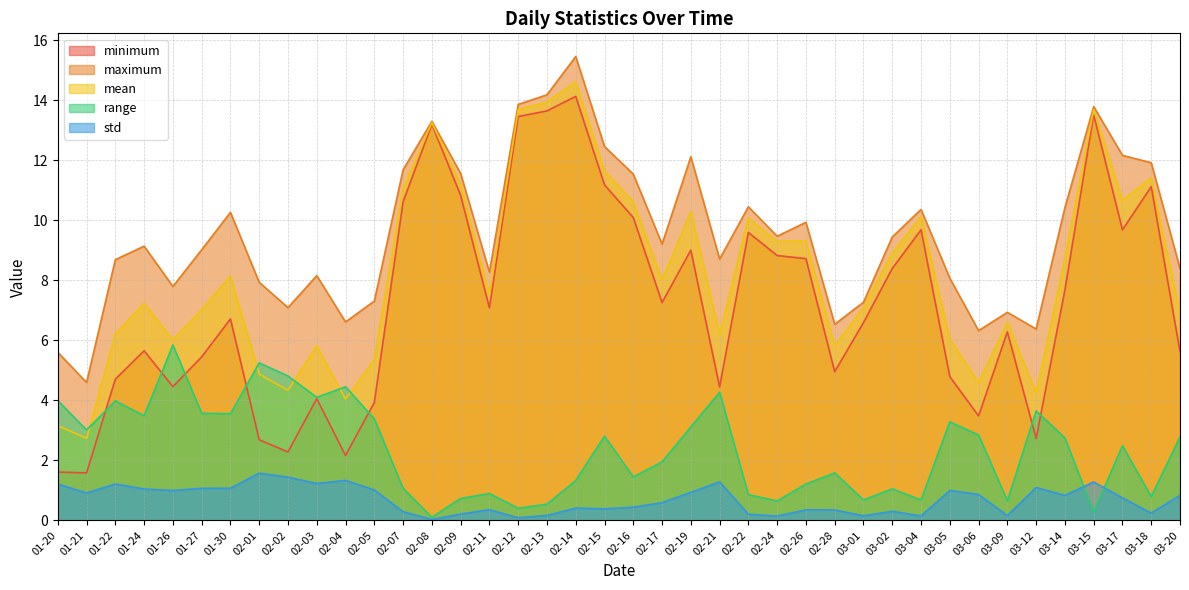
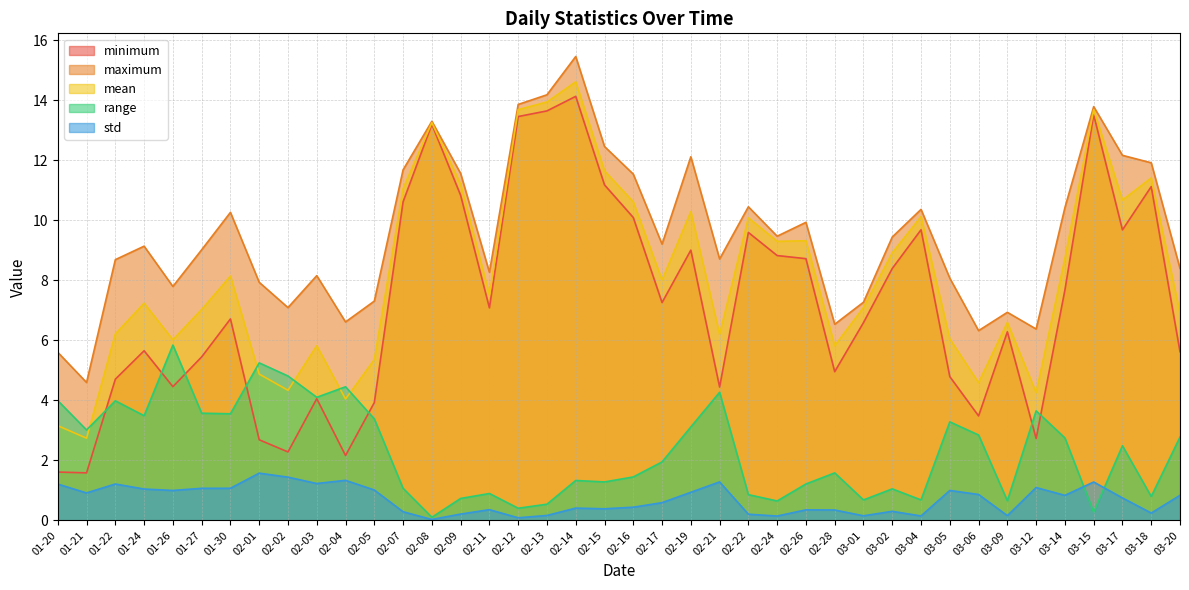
  {
    "mean": {
      "01-20": 3.2,
      "01-21": 2.7,
      "01-22": 6.2,
      "01-24": 7.2,
      "01-26": 6.0,
      "01-27": 7.0,
      "01-30": 8.1,
      "02-01": 4.9,
      "02-02": 4.3,
      "02-03": 5.8,
      "02-04": 4.0,
      "02-05": 5.4,
      "02-07": 11.1,
      "02-09": 11.2,
      "02-11": 7.5,
      "02-12": 13.7,
      "02-13": 13.9,
      "02-14": 14.6,
      "02-15": 11.6,
      "02-16": 10.6,
      "02-17": 8.0,
      "02-19": 10.3,
      "02-21": 6.2,
      "02-22": 10.1,
      "02-24": 9.3,
      "02-26": 9.3,
      "02-28": 5.8,
      "03-01": 7.1,
      "03-02": 8.9,
      "03-04": 10.1,
      "03-05": 6.0,
      "03-06": 4.6,
      "03-09": 6.6,
      "03-12": 4.3,
      "03-14": 8.7,
      "03-15": 13.7,
      "03-17": 10.7,
      "03-18": 11.4,
      "03-20": 6.9
    },
    "range": {
      "01-20": 4.0,
      "01-21": 3.0,
      "01-22": 4.0,
      "01-24": 3.5,
      "01-26": 5.8,
      "01-27": 3.6,
      "01-30": 3.5,
      "02-01": 5.2,
      "02-02": 4.8,
      "02-04": 4.4,
      "02-05": 3.4,
      "02-07": 1.1,
      "02-09": 0.7,
      "02-11": 0.9,
      "02-12": 0.4,
      "02-13": 0.5,
      "02-14": 1.3,
-     "02-15": 2.8,
+     "02-15": 1.3,
      "02-16": 1.4,
      "02-17": 1.9,
      "02-19": 3.1,
      "02-21": 4.3,
      "02-22": 0.9,
      "02-24": 0.6,
      "02-26": 1.2,
      "02-28": 1.6,
      "03-01": 0.7,
      "03-02": 1.0,
      "03-04": 0.7,
      "03-05": 3.3,
      "03-06": 2.8,
      "03-09": 0.6,
      "03-12": 3.6,
      "03-14": 2.7,
      "03-15": 0.3,
      "03-17": 2.5,
      "03-18": 0.8,
      "03-20": 2.8
    },
    "std": {
      "01-20": 1.2,
      "01-21": 0.9,
      "01-22": 1.2,
      "01-24": 1.0,
      "01-26": 1.0,
      "01-27": 1.1,
      "01-30": 1.1,
      "02-01": 1.6,
      "02-02": 1.4,
      "02-03": 1.2,
      "02-04": 1.3,
      "02-05": 1.0,
      "02-07": 0.3,
      "02-09": 0.2,
      "02-11": 0.4,
      "02-12": 0.1,
      "02-13": 0.2,
      "02-14": 0.4,
      "02-15": 0.4,
      "02-16": 0.4,
      "02-17": 0.6,
      "02-19": 0.9,
      "02-21": 1.3,
      "02-22": 0.2,
      "02-24": 0.1,
      "02-26": 0.3,
      "02-28": 0.3,
      "03-01": 0.2,
      "03-02": 0.3,
      "03-04": 0.1,
      "03-05": 1.0,
      "03-06": 0.9,
      "03-09": 0.2,
      "03-12": 1.1,
      "03-14": 0.8,
      "03-15": 1.3,
      "03-17": 0.7,
      "03-18": 0.2,
      "03-20": 0.8
    }
  }
